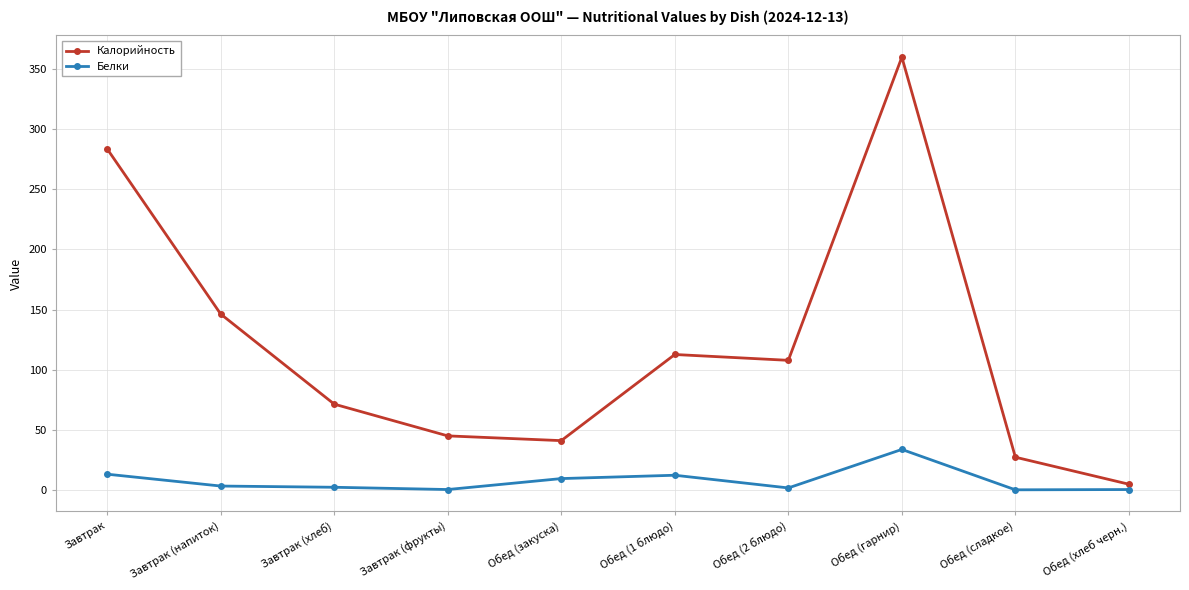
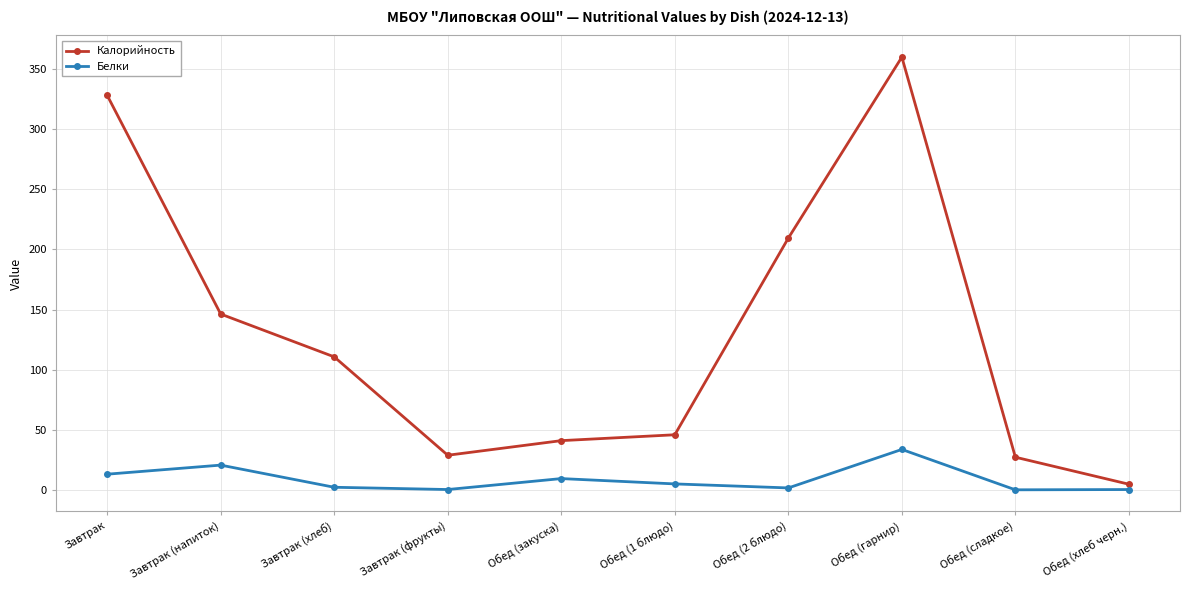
  {
    "Калорийность": {
-     "Завтрак": 284,
+     "Завтрак": 328,
      "Завтрак (напиток)": 146,
-     "Завтрак (хлеб)": 71,
-     "Завтрак (фрукты)": 45,
+     "Завтрак (хлеб)": 111,
+     "Завтрак (фрукты)": 29,
      "Обед (закуска)": 41,
-     "Обед (1 блюдо)": 113,
-     "Обед (2 блюдо)": 108,
+     "Обед (1 блюдо)": 46,
+     "Обед (2 блюдо)": 209,
      "Обед (гарнир)": 360,
      "Обед (сладкое)": 27,
      "Обед (хлеб черн.)": 5
    },
    "Белки": {
      "Завтрак": 13,
-     "Завтрак (напиток)": 3,
+     "Завтрак (напиток)": 21,
      "Завтрак (хлеб)": 2,
      "Завтрак (фрукты)": 0,
      "Обед (закуска)": 10,
-     "Обед (1 блюдо)": 12,
+     "Обед (1 блюдо)": 5,
      "Обед (2 блюдо)": 2,
      "Обед (гарнир)": 34,
      "Обед (сладкое)": 0,
      "Обед (хлеб черн.)": 0
    }
  }
